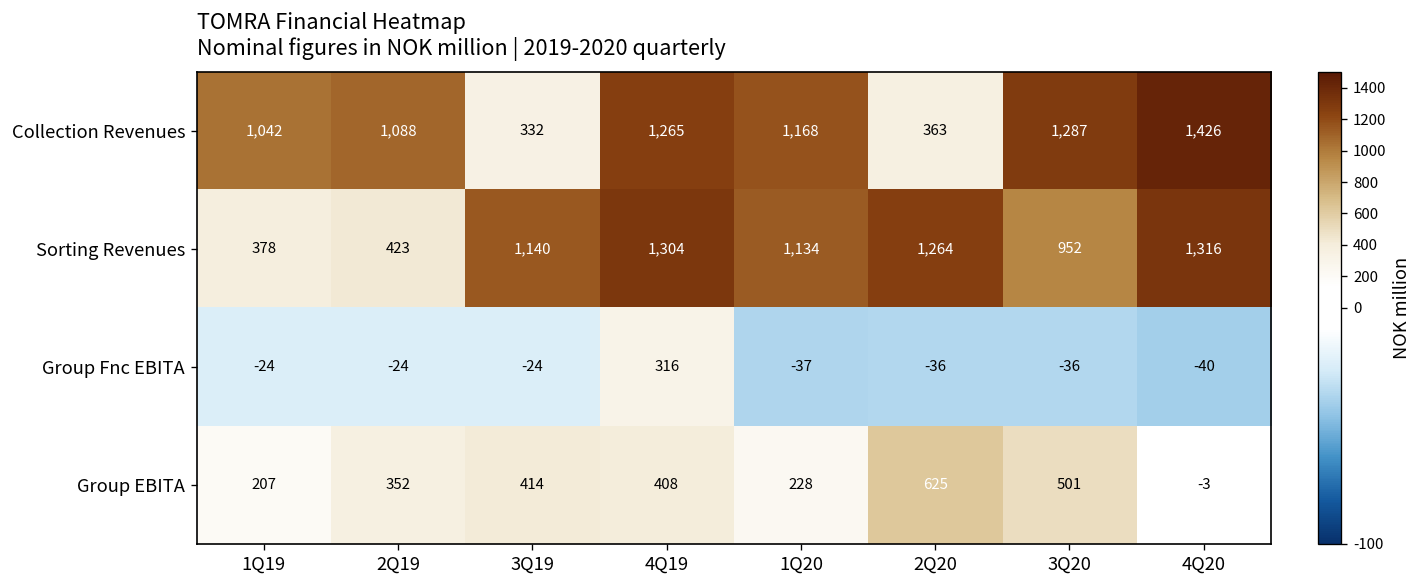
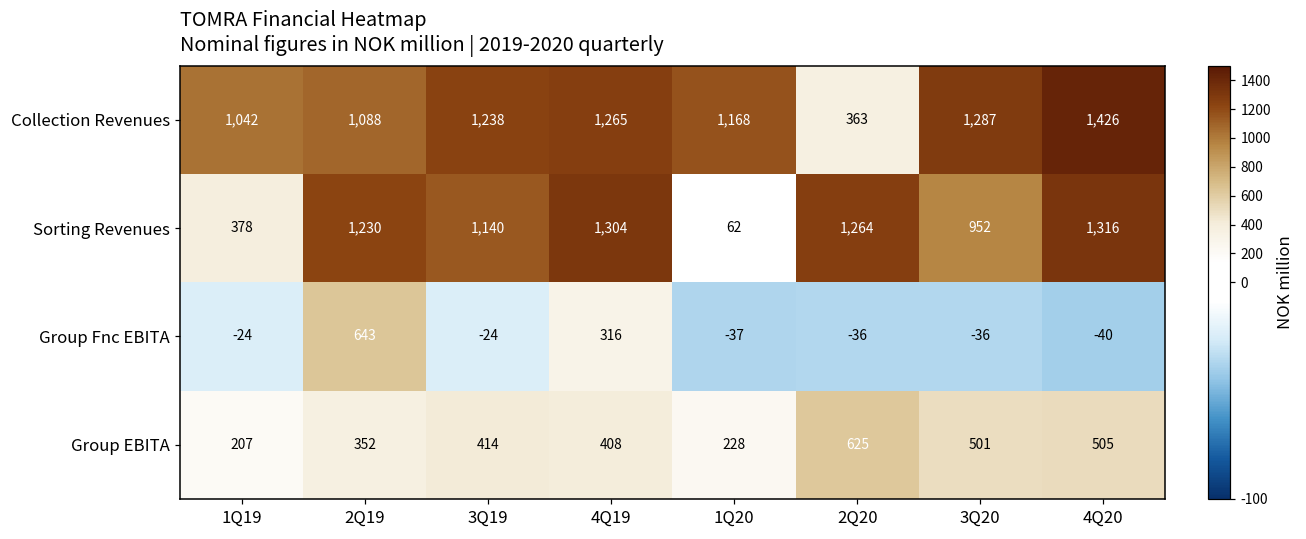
  {
    "Collection Revenues": {
      "1Q19": "1,042",
      "2Q19": "1,088",
-     "3Q19": "332",
+     "3Q19": "1,238",
      "4Q19": "1,265",
      "1Q20": "1,168",
      "2Q20": "363",
      "3Q20": "1,287",
      "4Q20": "1,426"
    },
    "Sorting Revenues": {
      "1Q19": "378",
-     "2Q19": "423",
+     "2Q19": "1,230",
      "3Q19": "1,140",
      "4Q19": "1,304",
-     "1Q20": "1,134",
+     "1Q20": "62",
      "2Q20": "1,264",
      "3Q20": "952",
      "4Q20": "1,316"
    },
    "Group Fnc EBITA": {
      "1Q19": "-24",
-     "2Q19": "-24",
+     "2Q19": "643",
      "3Q19": "-24",
      "4Q19": "316",
      "1Q20": "-37",
      "2Q20": "-36",
      "3Q20": "-36",
      "4Q20": "-40"
    },
    "Group EBITA": {
      "1Q19": "207",
      "2Q19": "352",
      "3Q19": "414",
      "4Q19": "408",
      "1Q20": "228",
      "2Q20": "625",
      "3Q20": "501",
-     "4Q20": "-3"
+     "4Q20": "505"
    }
  }
